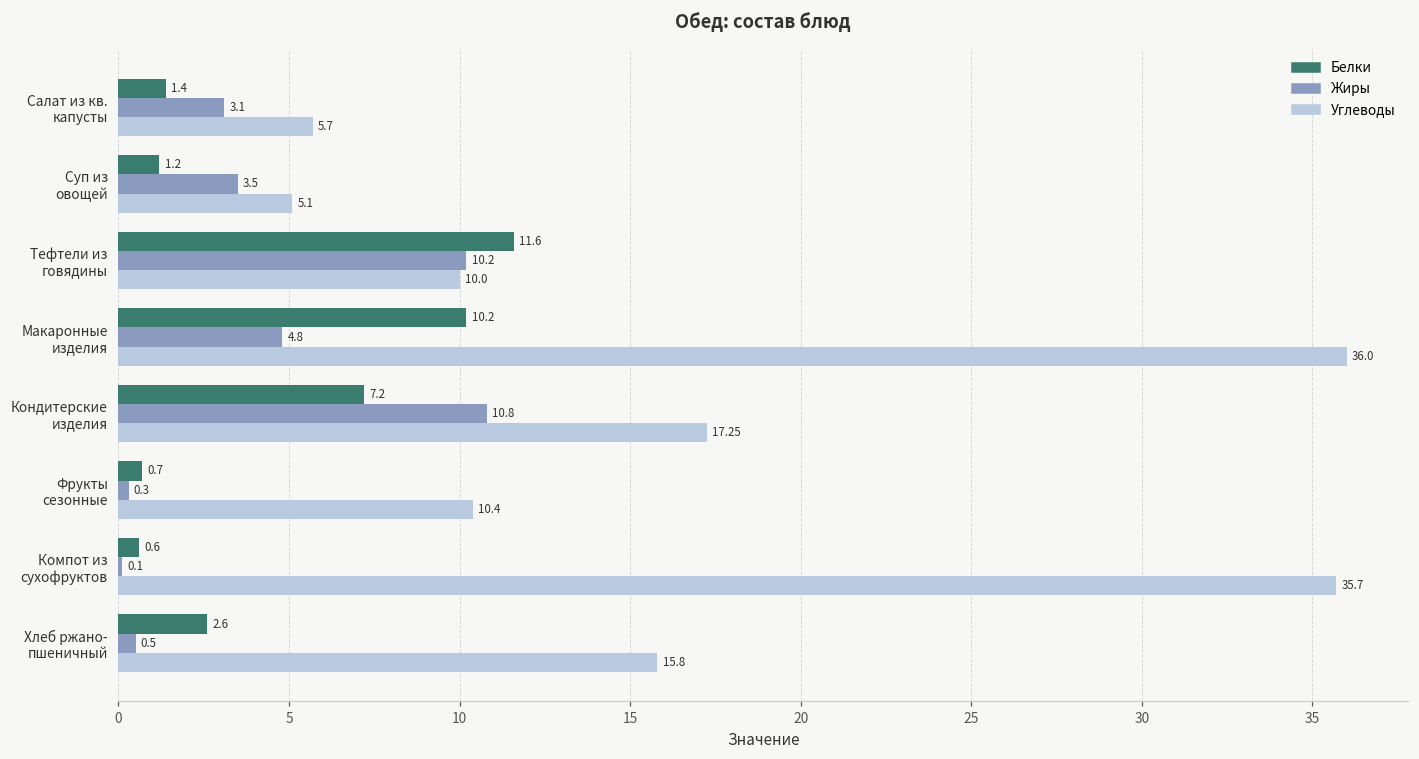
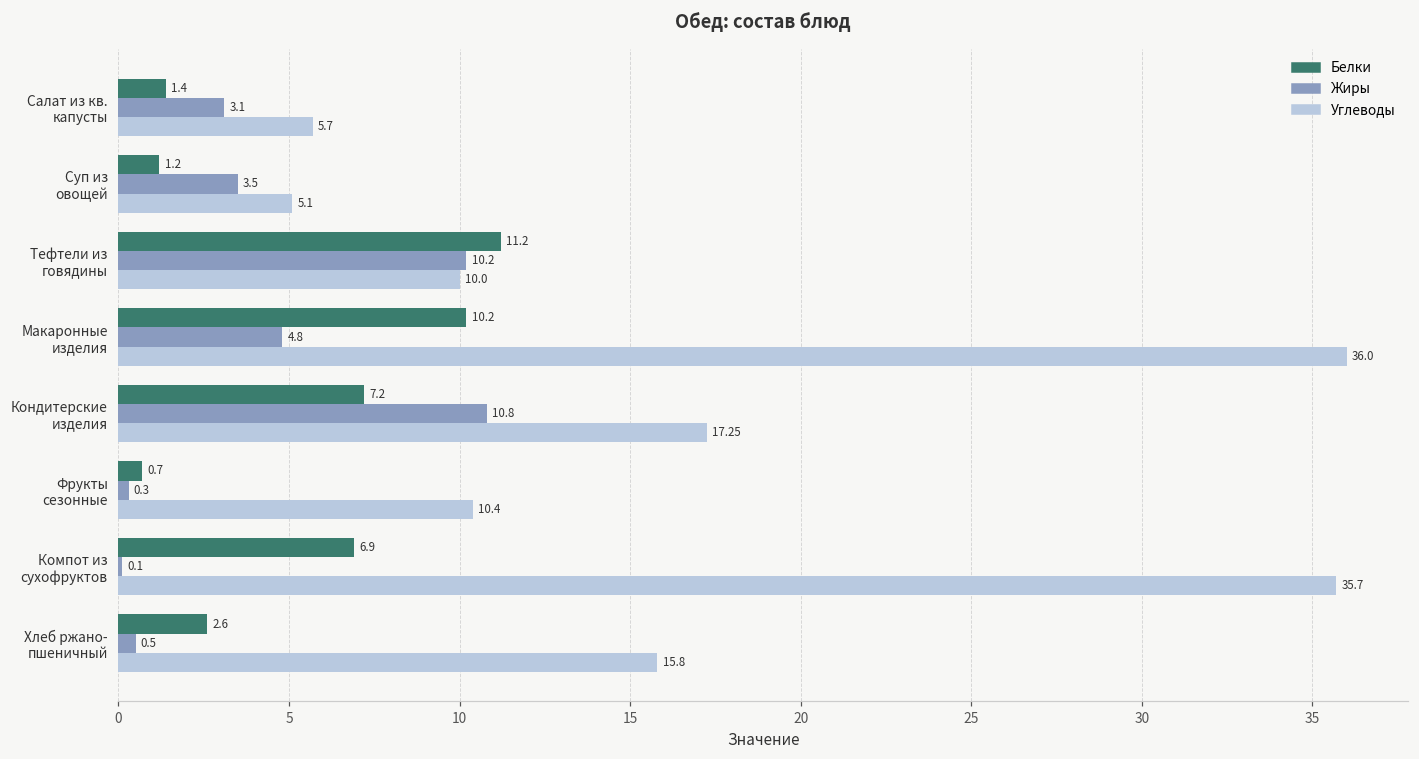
  {
    "Белки": {
      "Салат из кв. капусты": 1.4,
      "Суп из овощей": 1.2,
-     "Тефтели из говядины": 11.6,
+     "Тефтели из говядины": 11.2,
      "Макаронные изделия": 10.2,
      "Кондитерские изделия": 7.2,
      "Фрукты сезонные": 0.7,
-     "Компот из сухофруктов": 0.6,
+     "Компот из сухофруктов": 6.9,
      "Хлеб ржано- пшеничный": 2.6
    },
    "Жиры": {
      "Салат из кв. капусты": 3.1,
      "Суп из овощей": 3.5,
      "Тефтели из говядины": 10.2,
      "Макаронные изделия": 4.8,
      "Кондитерские изделия": 10.8,
      "Фрукты сезонные": 0.3,
      "Компот из сухофруктов": 0.1,
      "Хлеб ржано- пшеничный": 0.5
    },
    "Углеводы": {
      "Салат из кв. капусты": 5.7,
      "Суп из овощей": 5.1,
      "Тефтели из говядины": 10.0,
      "Макаронные изделия": 36.0,
      "Кондитерские изделия": 17.25,
      "Фрукты сезонные": 10.4,
      "Компот из сухофруктов": 35.7,
      "Хлеб ржано- пшеничный": 15.8
    }
  }
